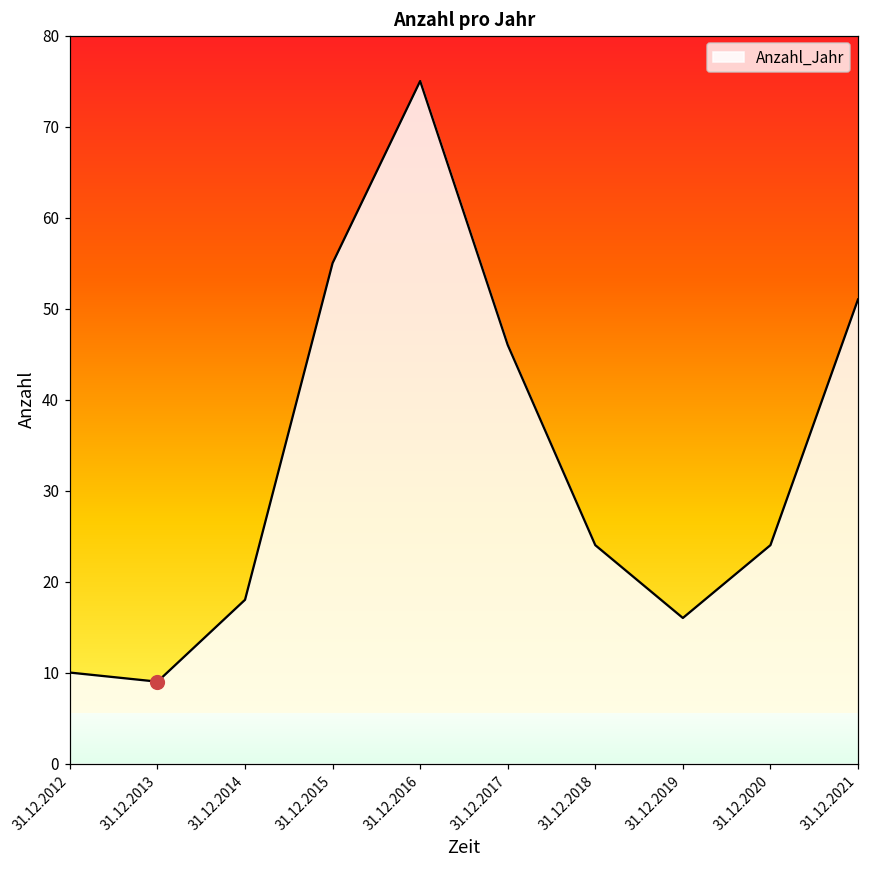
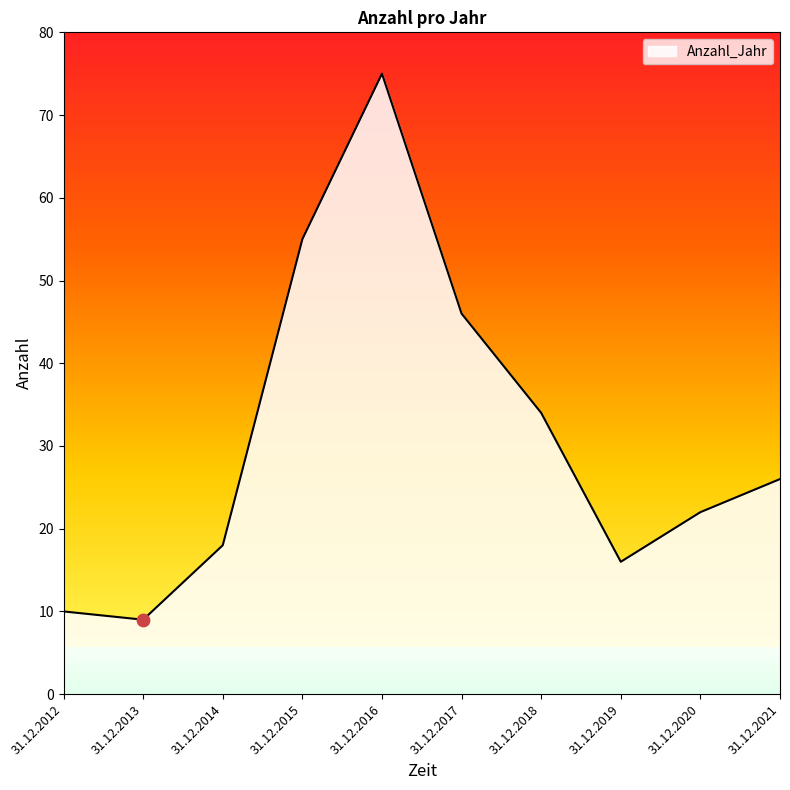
  {
    "Anzahl_Jahr": {
      "31.12.2012": 10,
      "31.12.2014": 18,
      "31.12.2015": 55,
      "31.12.2016": 75,
      "31.12.2017": 46,
-     "31.12.2018": 24,
+     "31.12.2018": 34,
      "31.12.2019": 16,
-     "31.12.2020": 24,
-     "31.12.2021": 51
+     "31.12.2020": 22,
+     "31.12.2021": 26
    }
  }
